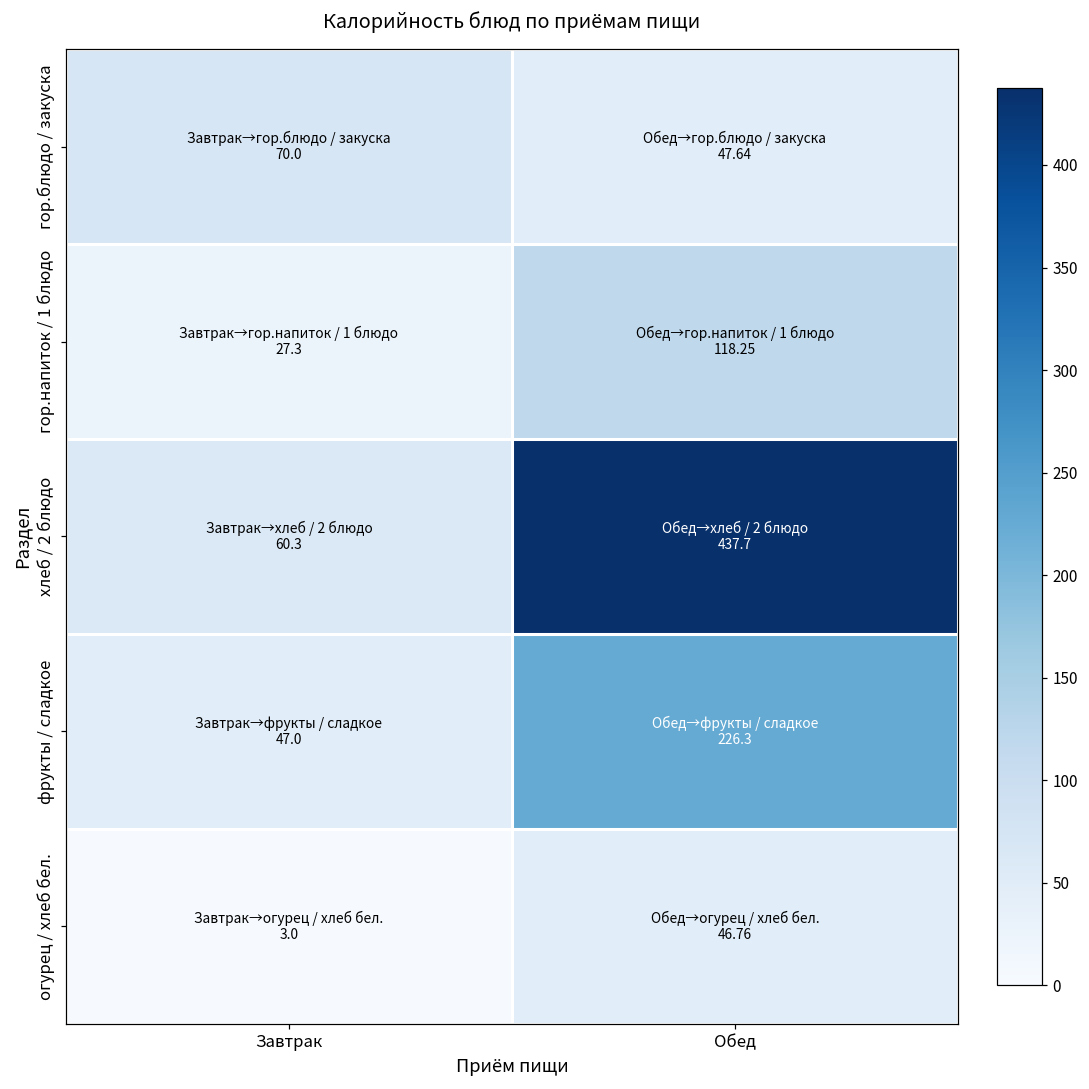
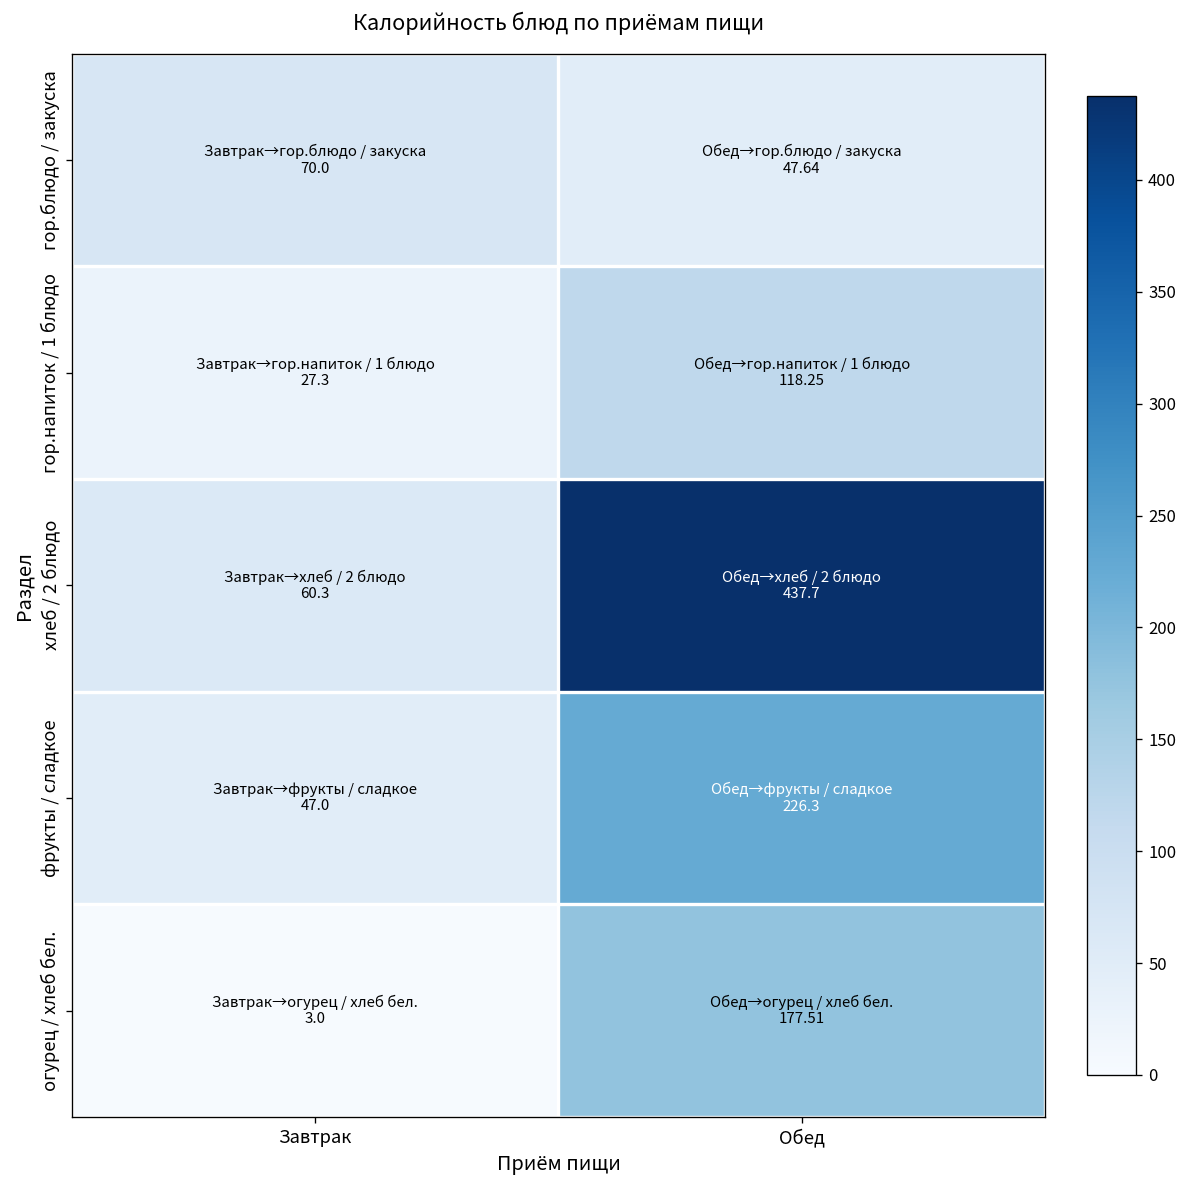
  {
    "гор.блюдо / закуска": {
      "Завтрак": 70.0,
      "Обед": 47.64
    },
    "фрукты / сладкое": {
      "Завтрак": 47.0,
      "Обед": 226.3
    },
    "огурец / хлеб бел.": {
      "Завтрак": 3.0,
-     "Обед": 46.76
+     "Обед": 177.51
    }
  }
